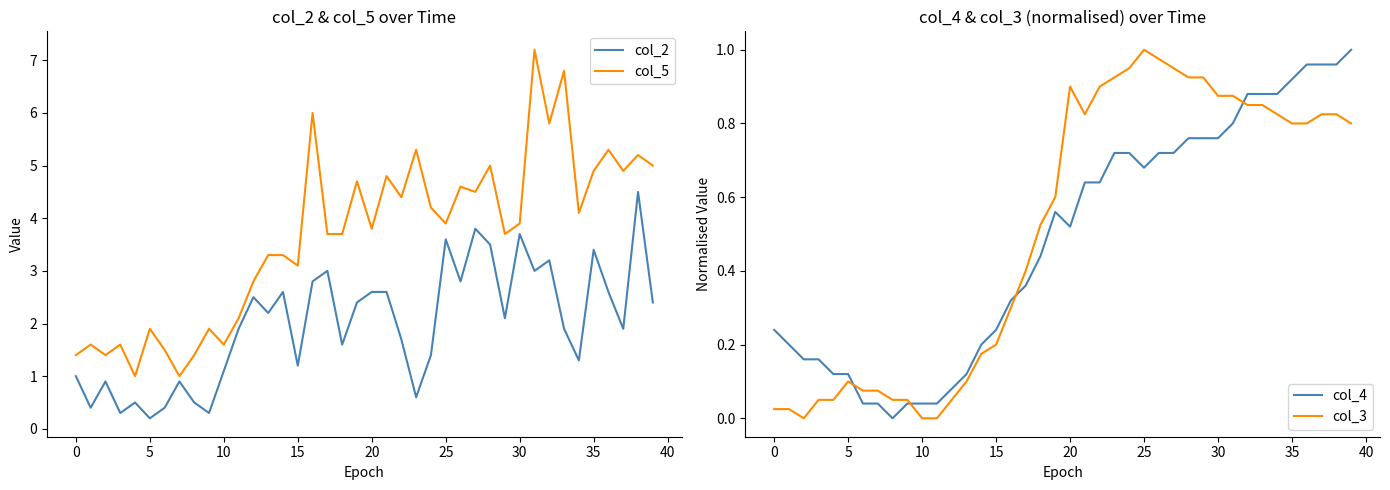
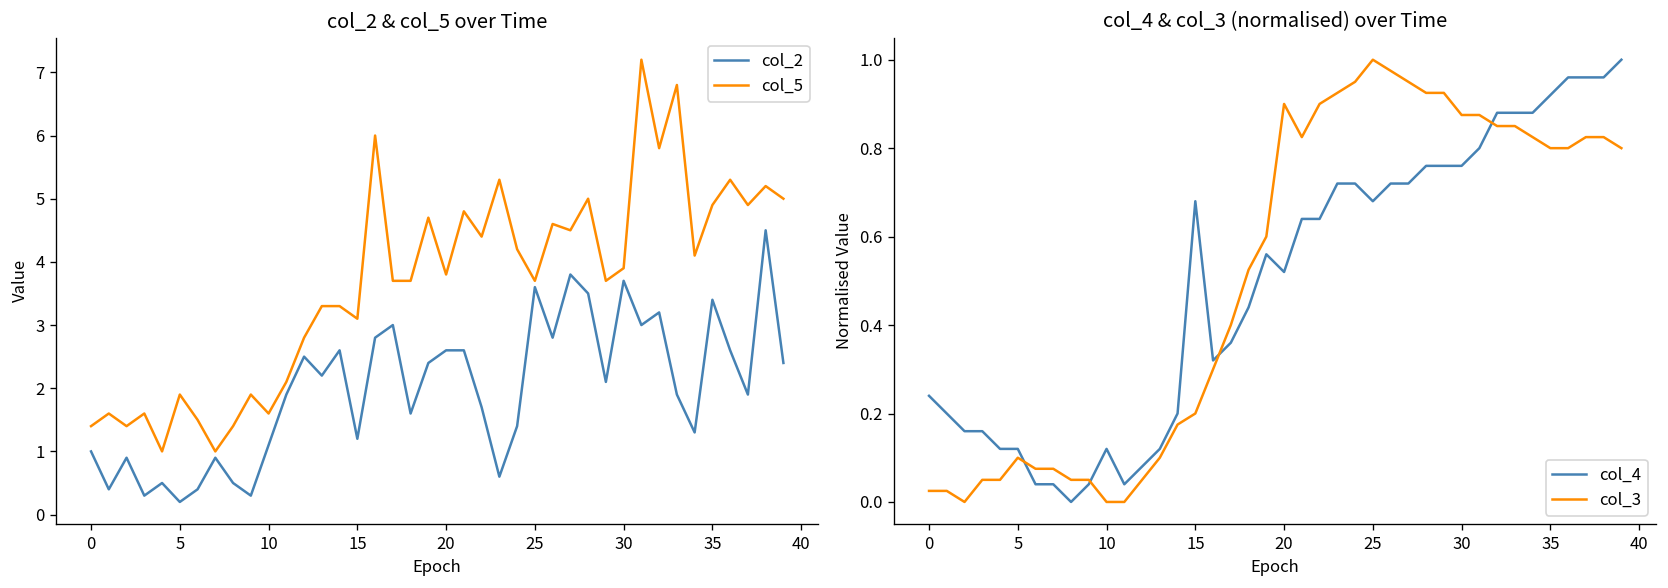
  {
    "col_2 & col_5 over Time": {
      "col_2": {
        "0": 1.0,
        "5": 0.2,
        "10": 1.1,
        "15": 1.2,
        "20": 2.6,
        "25": 3.6,
        "30": 3.7,
        "35": 3.4
      },
      "col_5": {
        "0": 1.4,
        "5": 1.9,
        "10": 1.6,
        "15": 3.1,
        "20": 3.8,
-       "25": 3.9,
+       "25": 3.7,
        "30": 3.9,
        "35": 4.9
      }
    },
    "col_4 & col_3 (normalised) over Time": {
      "col_4": {
        "0": 0.24,
        "5": 0.12,
-       "10": 0.04,
-       "15": 0.24,
+       "10": 0.12,
+       "15": 0.68,
        "20": 0.52,
        "25": 0.68,
        "30": 0.76,
        "35": 0.92
      },
      "col_3": {
        "0": 0.03,
        "5": 0.10,
        "10": 0.00,
        "15": 0.20,
        "20": 0.90,
        "25": 1.00,
        "30": 0.88,
        "35": 0.80
      }
    }
  }
